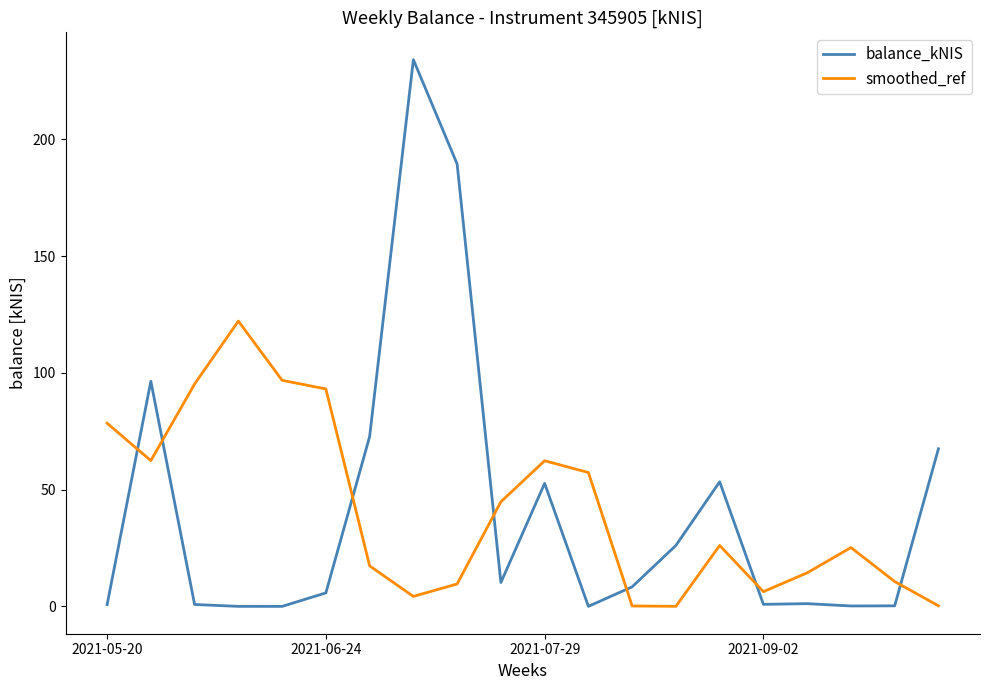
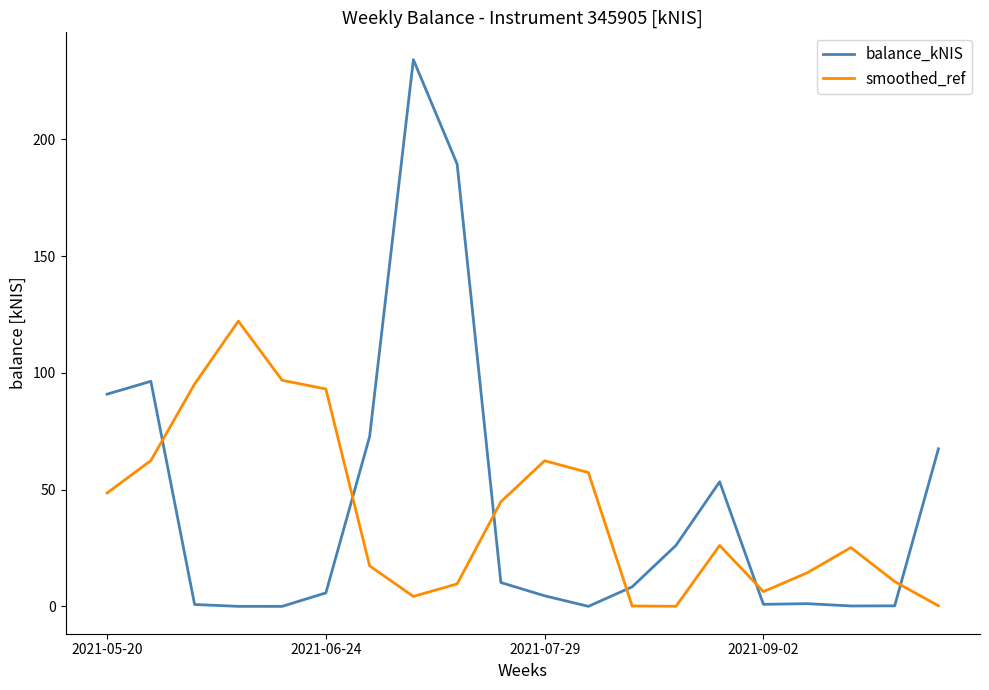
  {
    "balance_kNIS": {
-     "2021-05-20": 1,
+     "2021-05-20": 91,
      "2021-06-24": 6,
-     "2021-07-29": 53,
+     "2021-07-29": 5,
      "2021-09-02": 1
    },
    "smoothed_ref": {
-     "2021-05-20": 78,
+     "2021-05-20": 49,
      "2021-06-24": 93,
      "2021-07-29": 62,
      "2021-09-02": 6
    }
  }
